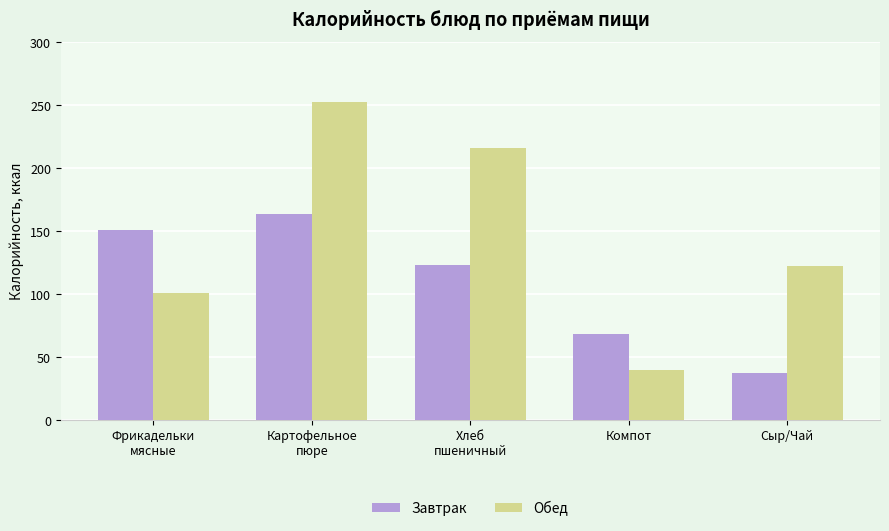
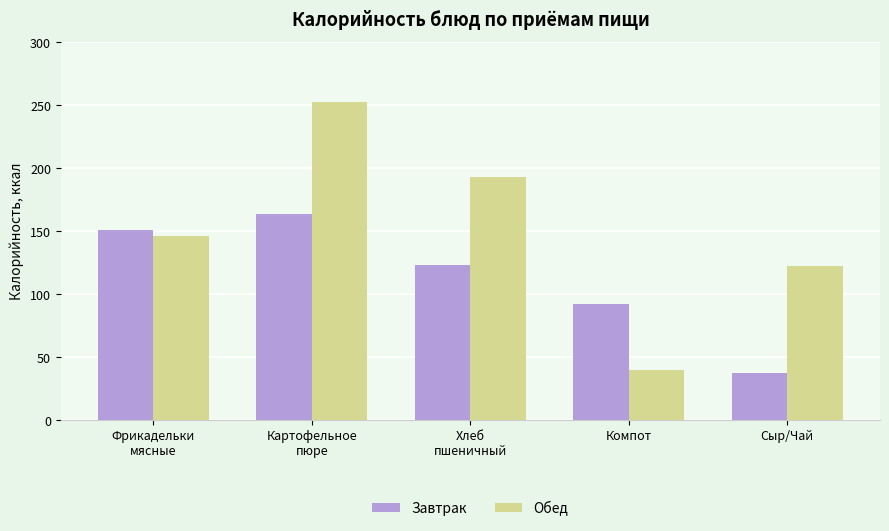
  {
    "Завтрак": {
      "Фрикадельки мясные": 150,
      "Картофельное пюре": 163,
      "Хлеб пшеничный": 123,
-     "Компот": 68,
+     "Компот": 92,
      "Сыр/Чай": 37
    },
    "Обед": {
-     "Фрикадельки мясные": 101,
+     "Фрикадельки мясные": 146,
      "Картофельное пюре": 252,
-     "Хлеб пшеничный": 216,
+     "Хлеб пшеничный": 193,
      "Компот": 40,
      "Сыр/Чай": 122
    }
  }
